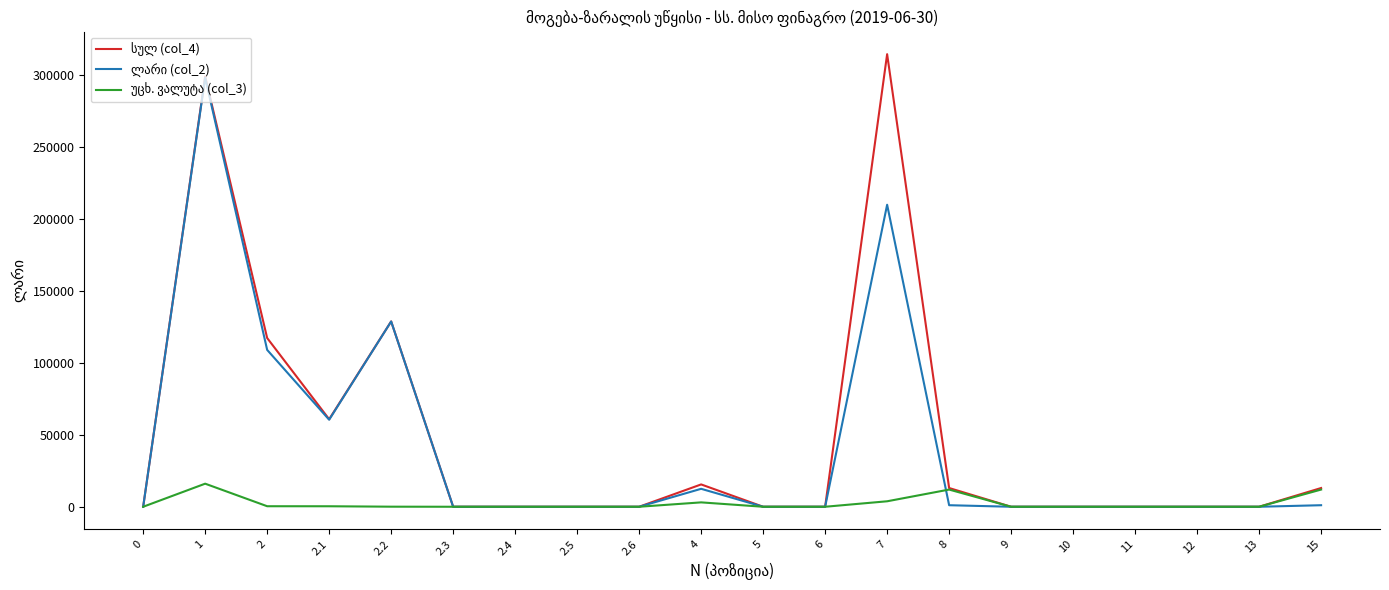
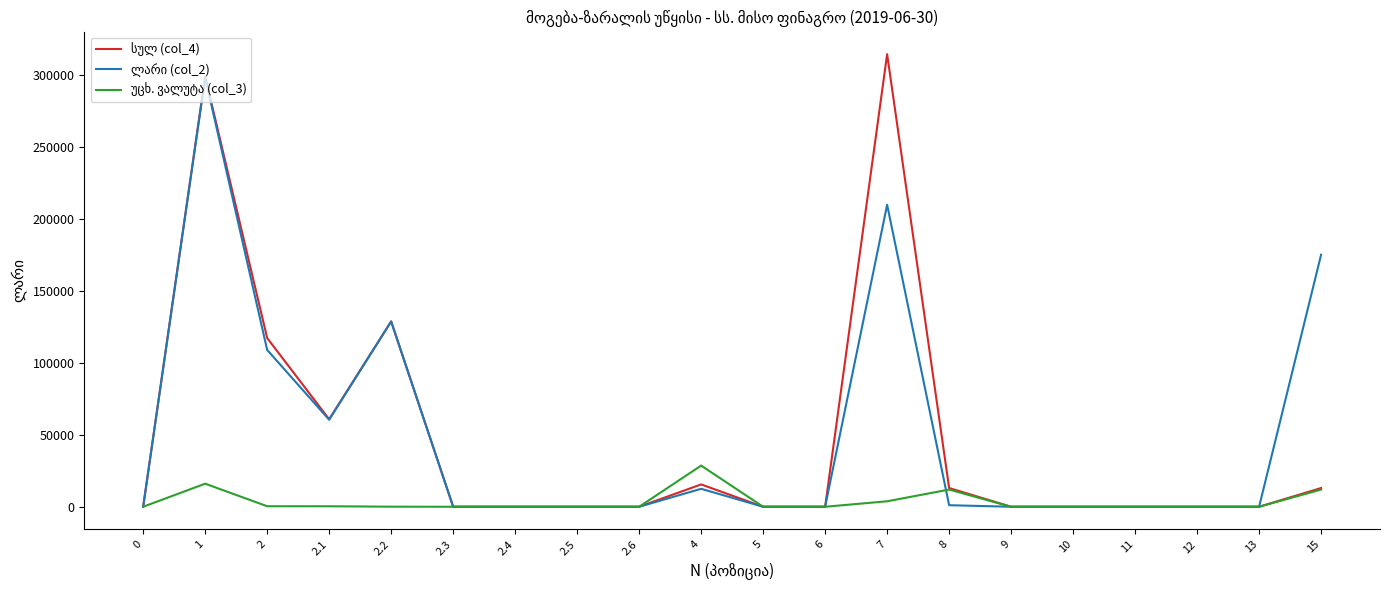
  {
    "სულ (col_4)": {
      "2": 117000,
      "4": 16000,
      "7": 315000
    },
    "ლარი (col_2)": {
      "2": 109000,
      "4": 12000,
      "7": 210000,
      "8": 1000,
-     "15": 1000
+     "15": 175000
    },
    "უცხ. ვალუტა (col_3)": {
      "1": 16000,
      "2": 0,
      "2.1": 0,
      "2.2": 0,
-     "4": 3000,
+     "4": 29000,
      "7": 4000
    }
  }
